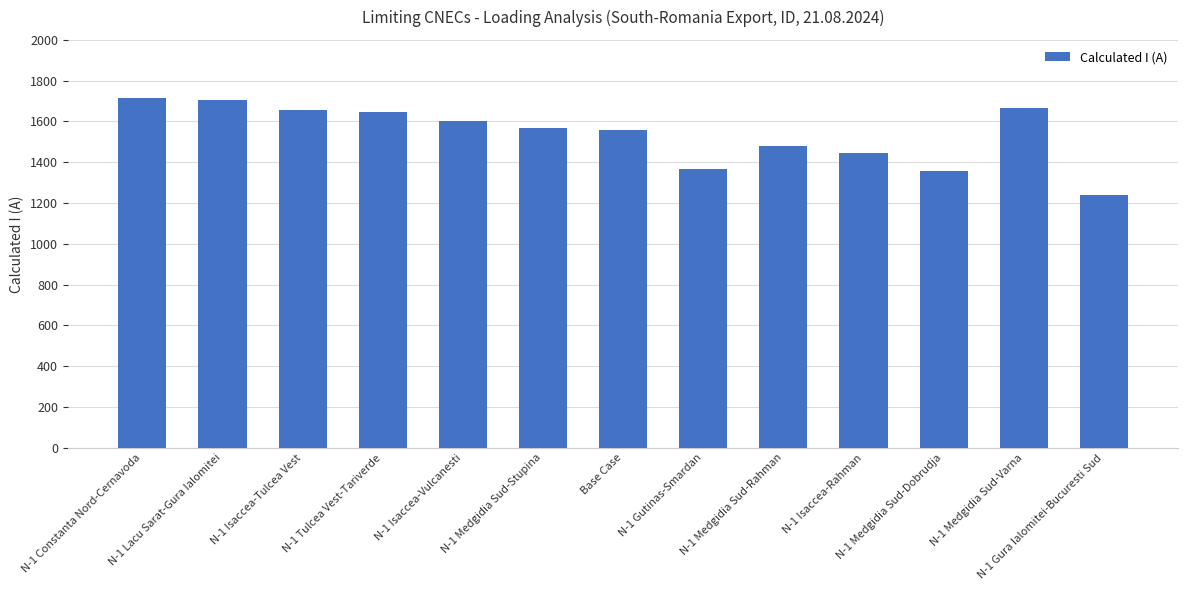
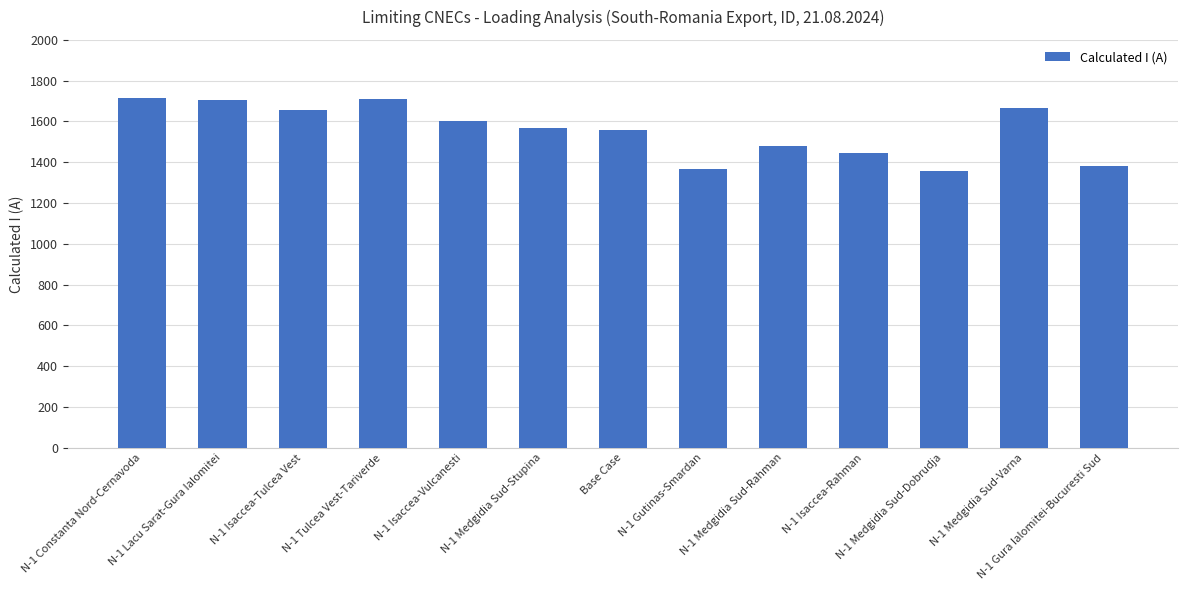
  {
    "N-1 Constanta Nord-Cernavoda": 1720,
    "N-1 Lacu Sarat-Gura Ialomitei": 1710,
    "N-1 Isaccea-Tulcea Vest": 1660,
-   "N-1 Tulcea Vest-Tariverde": 1650,
+   "N-1 Tulcea Vest-Tariverde": 1710,
    "N-1 Isaccea-Vulcanesti": 1600,
    "N-1 Medgidia Sud-Stupina": 1570,
    "Base Case": 1560,
    "N-1 Gutinas-Smardan": 1370,
    "N-1 Medgidia Sud-Rahman": 1480,
    "N-1 Isaccea-Rahman": 1450,
    "N-1 Medgidia Sud-Dobrudja": 1360,
    "N-1 Medgidia Sud-Varna": 1660,
-   "N-1 Gura Ialomitei-Bucuresti Sud": 1240
+   "N-1 Gura Ialomitei-Bucuresti Sud": 1380
  }
